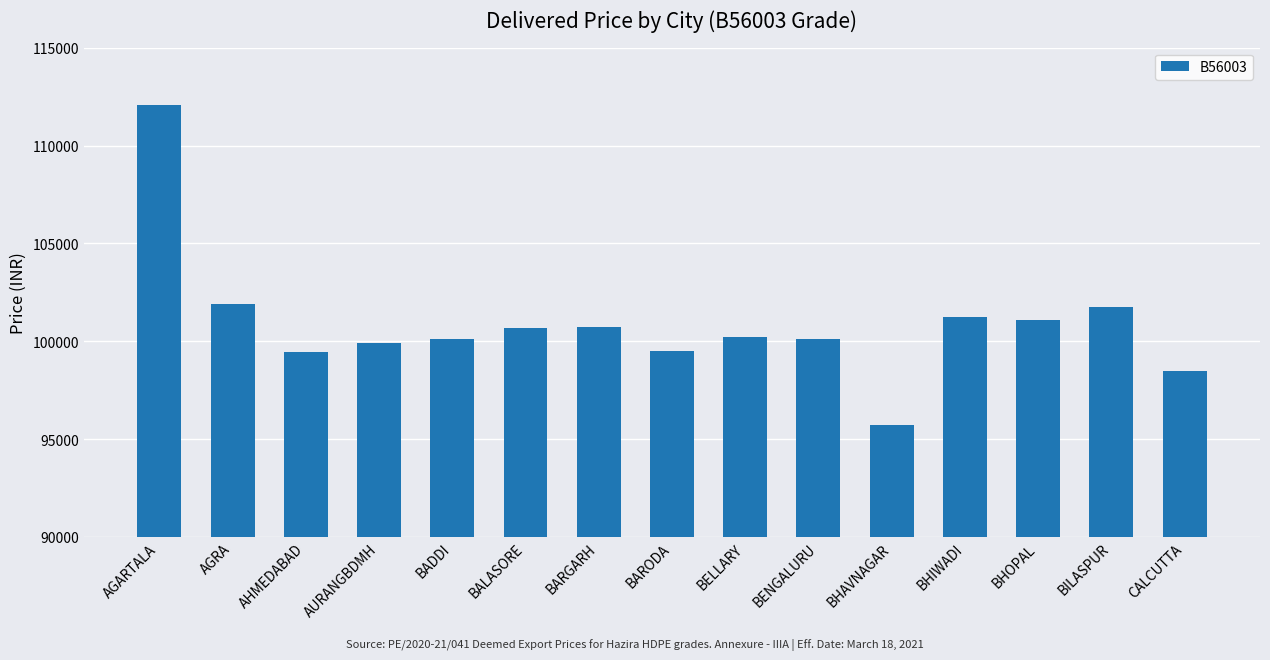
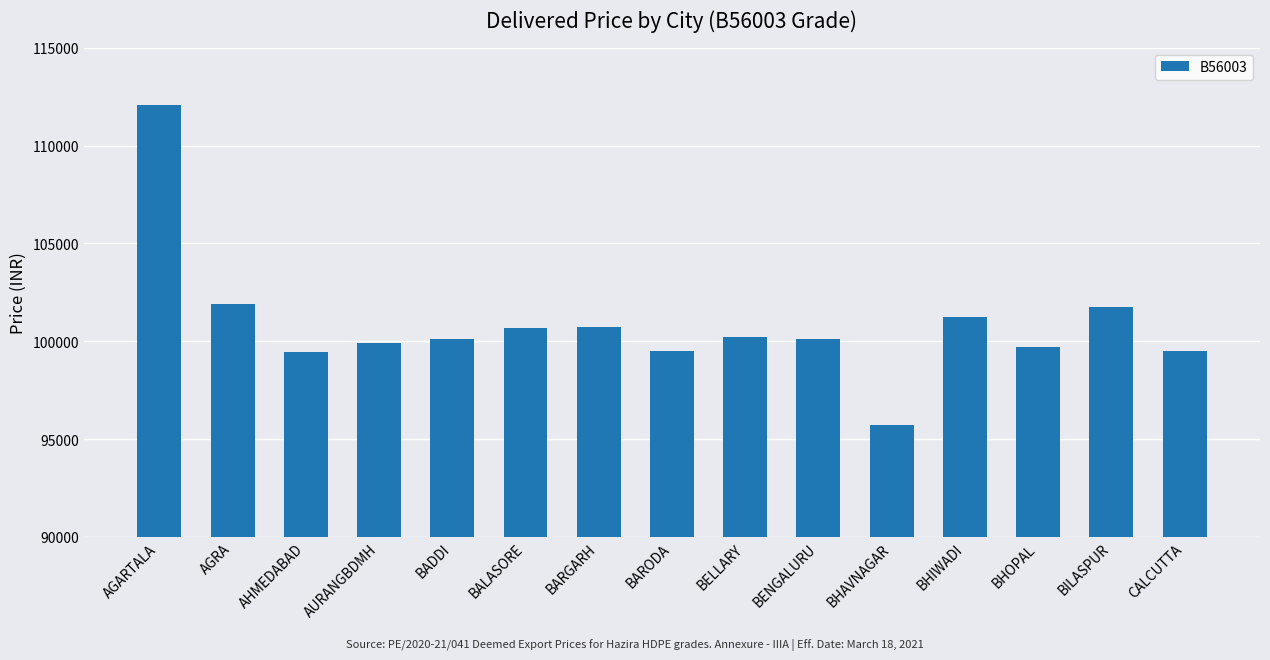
  {
    "AGARTALA": 112100,
    "AGRA": 101900,
    "AHMEDABAD": 99500,
    "AURANGBDMH": 99900,
    "BADDI": 100100,
    "BALASORE": 100700,
    "BARGARH": 100700,
    "BARODA": 99500,
    "BELLARY": 100200,
    "BENGALURU": 100100,
    "BHAVNAGAR": 95800,
    "BHIWADI": 101300,
-   "BHOPAL": 101100,
+   "BHOPAL": 99700,
    "BILASPUR": 101700,
-   "CALCUTTA": 98500
+   "CALCUTTA": 99500
  }
